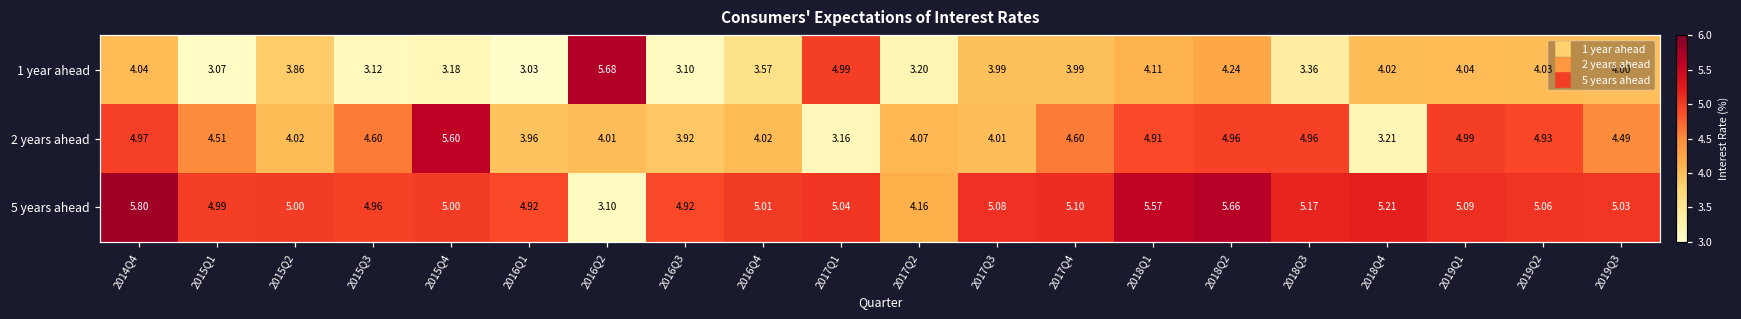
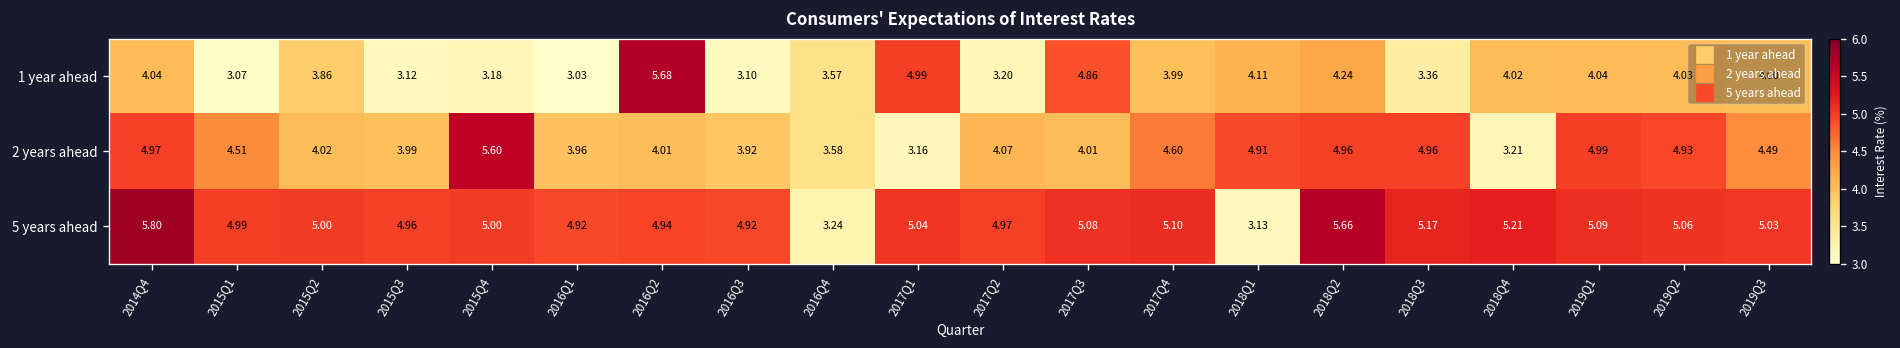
  {
    "1 year ahead": {
      "2014Q4": 4.04,
      "2015Q1": 3.07,
      "2015Q2": 3.86,
      "2015Q3": 3.12,
      "2015Q4": 3.18,
      "2016Q1": 3.03,
      "2016Q2": 5.68,
      "2016Q3": 3.10,
      "2016Q4": 3.57,
      "2017Q1": 4.99,
      "2017Q2": 3.20,
-     "2017Q3": 3.99,
+     "2017Q3": 4.86,
      "2017Q4": 3.99,
      "2018Q1": 4.11,
      "2018Q2": 4.24,
      "2018Q3": 3.36,
      "2018Q4": 4.02,
      "2019Q1": 4.04
    },
    "2 years ahead": {
      "2014Q4": 4.97,
      "2015Q1": 4.51,
      "2015Q2": 4.02,
-     "2015Q3": 4.60,
+     "2015Q3": 3.99,
      "2015Q4": 5.60,
      "2016Q1": 3.96,
      "2016Q2": 4.01,
      "2016Q3": 3.92,
-     "2016Q4": 4.02,
+     "2016Q4": 3.58,
      "2017Q1": 3.16,
      "2017Q2": 4.07,
      "2017Q3": 4.01,
      "2017Q4": 4.60,
      "2018Q1": 4.91,
      "2018Q2": 4.96,
      "2018Q3": 4.96,
      "2018Q4": 3.21,
      "2019Q1": 4.99,
      "2019Q2": 4.93,
      "2019Q3": 4.49
    },
    "5 years ahead": {
      "2014Q4": 5.80,
      "2015Q1": 4.99,
      "2015Q2": 5.00,
      "2015Q3": 4.96,
      "2015Q4": 5.00,
      "2016Q1": 4.92,
-     "2016Q2": 3.10,
+     "2016Q2": 4.94,
      "2016Q3": 4.92,
-     "2016Q4": 5.01,
+     "2016Q4": 3.24,
      "2017Q1": 5.04,
-     "2017Q2": 4.16,
+     "2017Q2": 4.97,
      "2017Q3": 5.08,
      "2017Q4": 5.10,
-     "2018Q1": 5.57,
+     "2018Q1": 3.13,
      "2018Q2": 5.66,
      "2018Q3": 5.17,
      "2018Q4": 5.21,
      "2019Q1": 5.09,
      "2019Q2": 5.06,
      "2019Q3": 5.03
    }
  }
